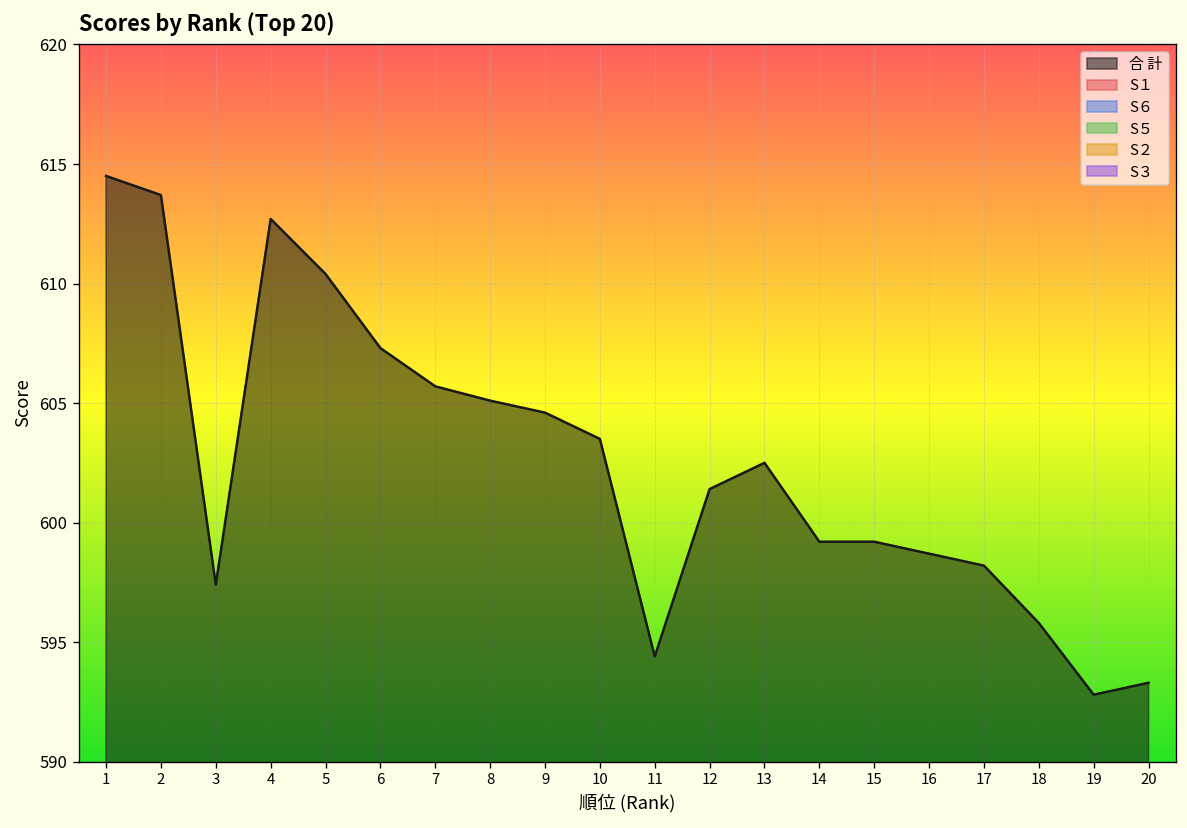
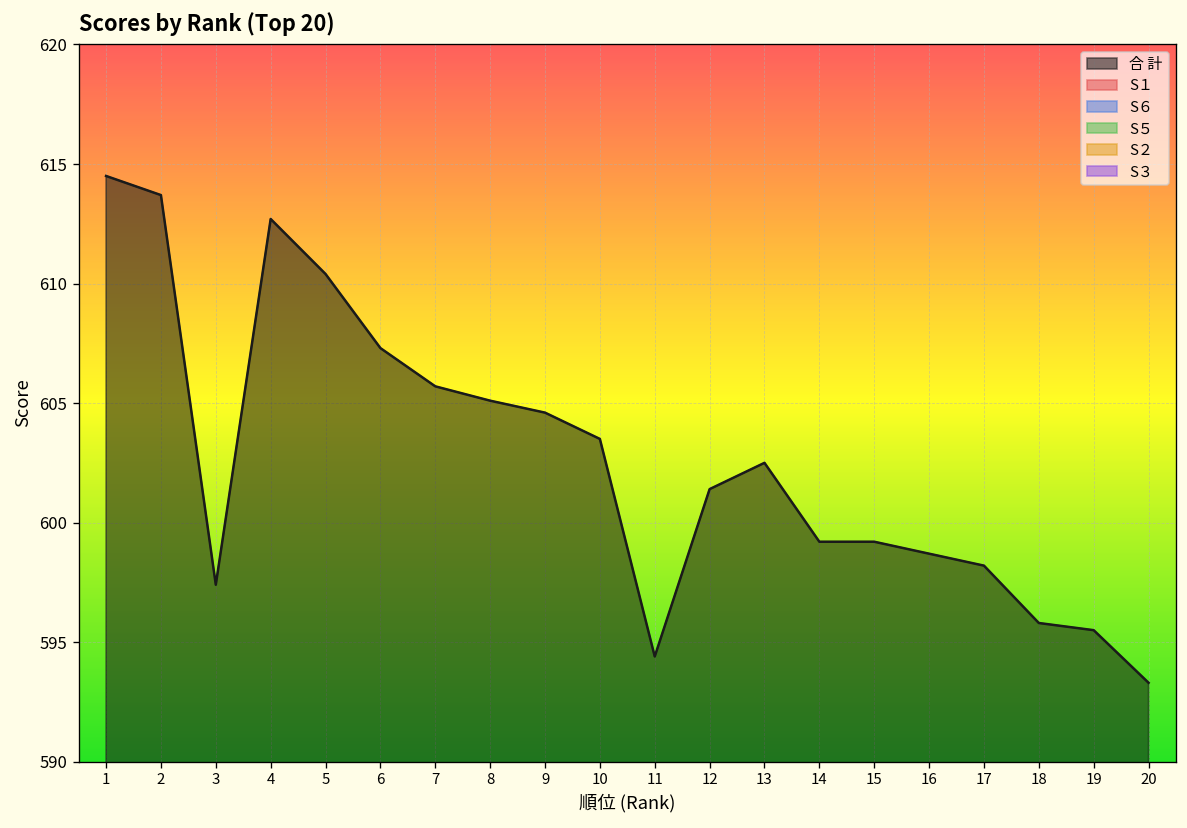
  {
    "合 計": {
      "1": 614.5,
      "2": 613.7,
      "3": 597.4,
      "4": 612.7,
      "5": 610.4,
      "6": 607.3,
      "7": 605.7,
      "8": 605.1,
      "9": 604.6,
      "10": 603.5,
      "11": 594.4,
      "12": 601.4,
      "13": 602.5,
      "14": 599.2,
      "15": 599.2,
      "16": 598.7,
      "17": 598.2,
      "18": 595.8,
-     "19": 592.8,
+     "19": 595.5,
      "20": 593.3
    }
  }
